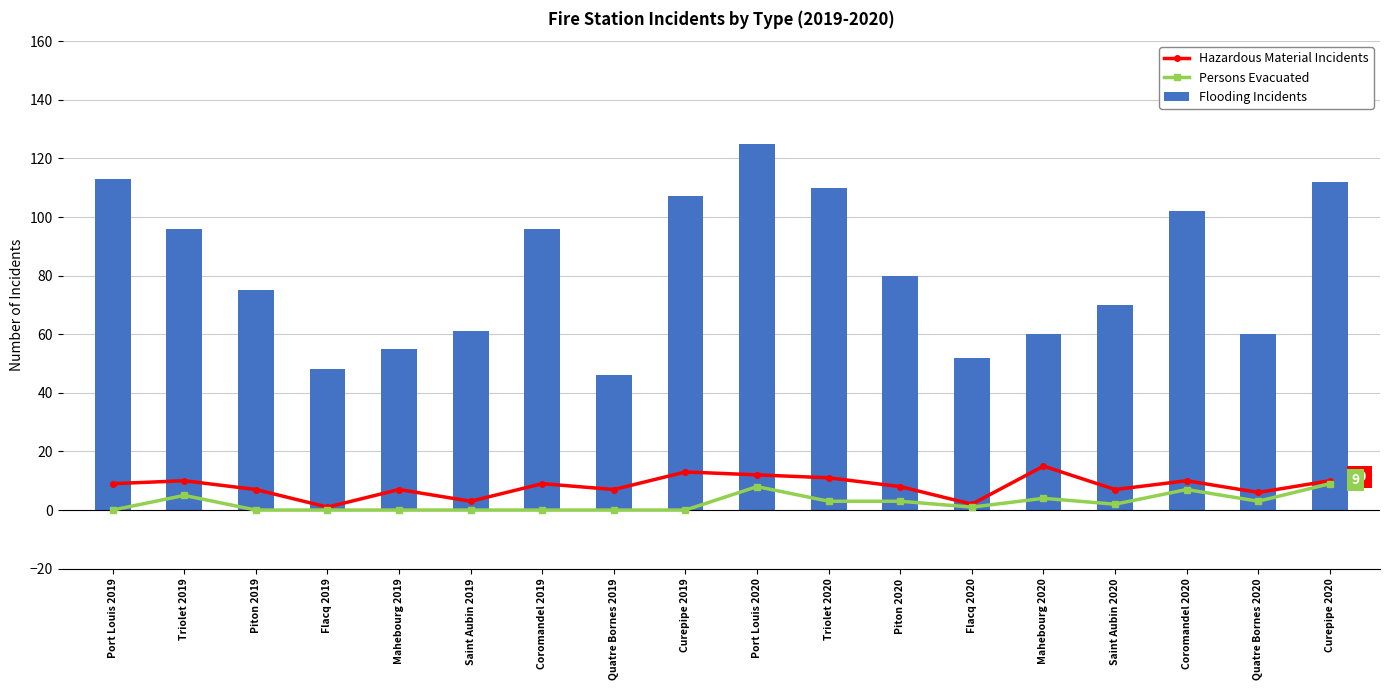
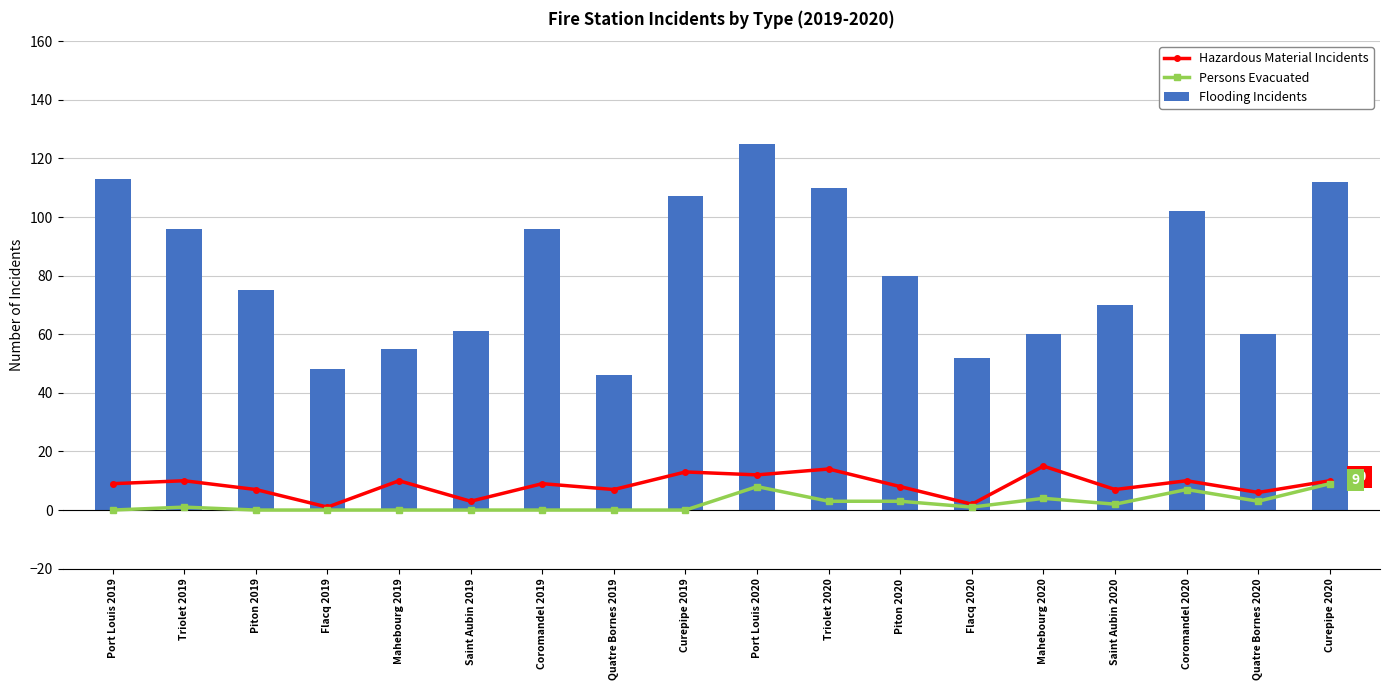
  {
    "Hazardous Material Incidents": {
      "Port Louis 2019": 9,
      "Triolet 2019": 10,
      "Piton 2019": 7,
      "Flacq 2019": 1,
-     "Mahebourg 2019": 7,
+     "Mahebourg 2019": 10,
      "Saint Aubin 2019": 3,
      "Coromandel 2019": 9,
      "Quatre Bornes 2019": 7,
      "Curepipe 2019": 13,
      "Port Louis 2020": 12,
-     "Triolet 2020": 11,
+     "Triolet 2020": 14,
      "Piton 2020": 8,
      "Flacq 2020": 2,
      "Mahebourg 2020": 15,
      "Saint Aubin 2020": 7,
      "Coromandel 2020": 10,
      "Quatre Bornes 2020": 6
    },
    "Flooding Incidents": {
      "Port Louis 2019": 113,
      "Triolet 2019": 96,
      "Piton 2019": 75,
      "Flacq 2019": 48,
      "Mahebourg 2019": 55,
      "Saint Aubin 2019": 61,
      "Coromandel 2019": 96,
      "Quatre Bornes 2019": 46,
      "Curepipe 2019": 107,
      "Port Louis 2020": 125,
      "Triolet 2020": 110,
      "Piton 2020": 80,
      "Flacq 2020": 52,
      "Mahebourg 2020": 60,
      "Saint Aubin 2020": 70,
      "Coromandel 2020": 102,
      "Quatre Bornes 2020": 60,
      "Curepipe 2020": 112
    },
    "Persons Evacuated": {
      "Port Louis 2019": 0,
-     "Triolet 2019": 5,
+     "Triolet 2019": 1,
      "Piton 2019": 0,
      "Flacq 2019": 0,
      "Mahebourg 2019": 0,
      "Saint Aubin 2019": 0,
      "Coromandel 2019": 0,
      "Quatre Bornes 2019": 0,
      "Curepipe 2019": 0,
      "Port Louis 2020": 8,
      "Triolet 2020": 3,
      "Piton 2020": 3,
      "Flacq 2020": 1,
      "Mahebourg 2020": 4,
      "Saint Aubin 2020": 2,
      "Coromandel 2020": 7,
      "Quatre Bornes 2020": 3
    }
  }
